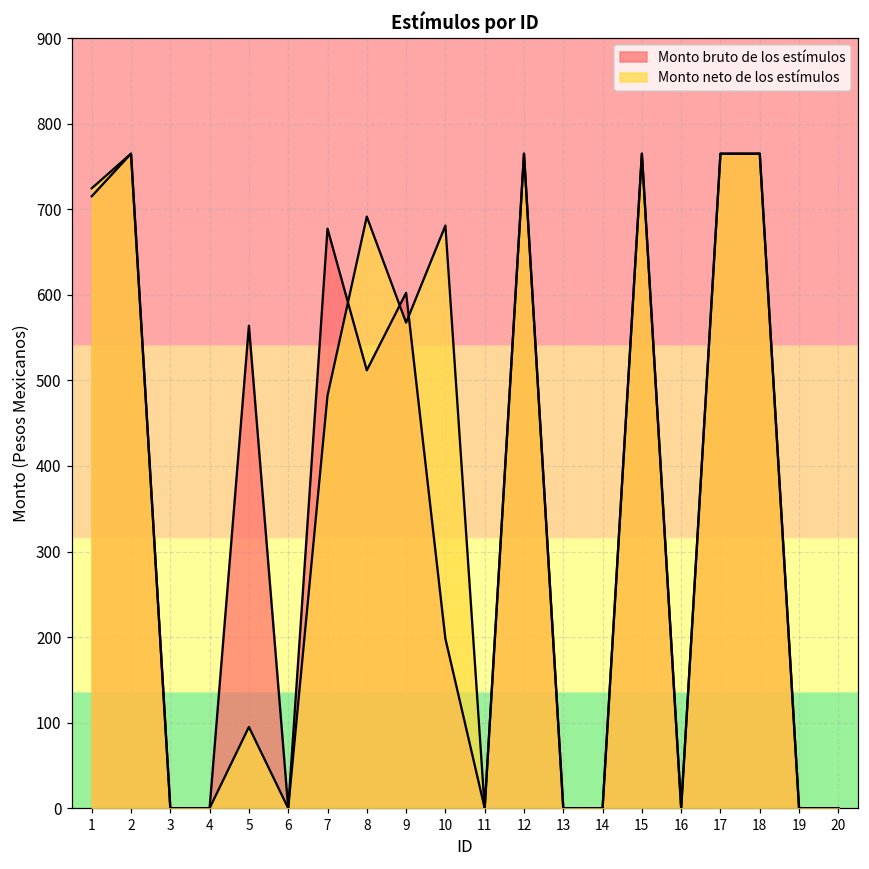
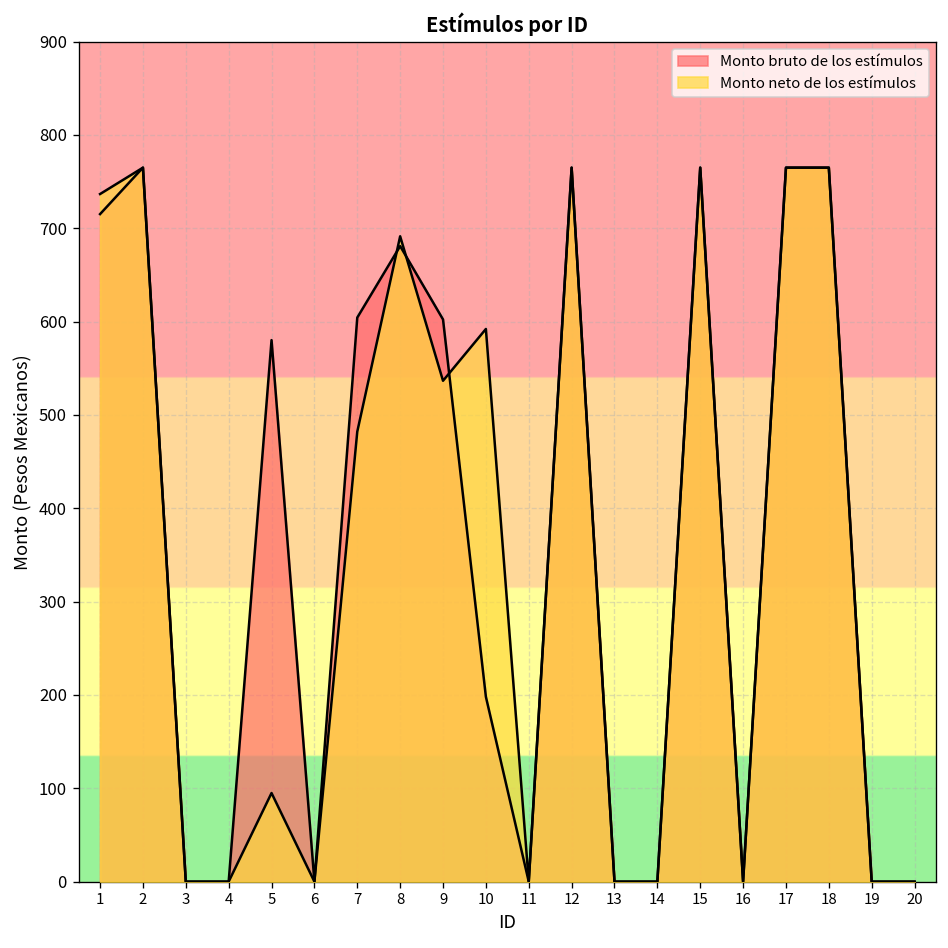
  {
    "Monto bruto de los estímulos": {
      "1": 720,
-     "5": 560,
-     "7": 680,
-     "8": 510,
+     "5": 580,
+     "7": 600,
+     "8": 680,
      "9": 600,
      "10": 200
    },
    "Monto neto de los estímulos": {
-     "1": 720,
+     "1": 740,
      "5": 90,
      "7": 480,
      "8": 690,
-     "9": 570,
-     "10": 680
+     "9": 540,
+     "10": 590
    }
  }
